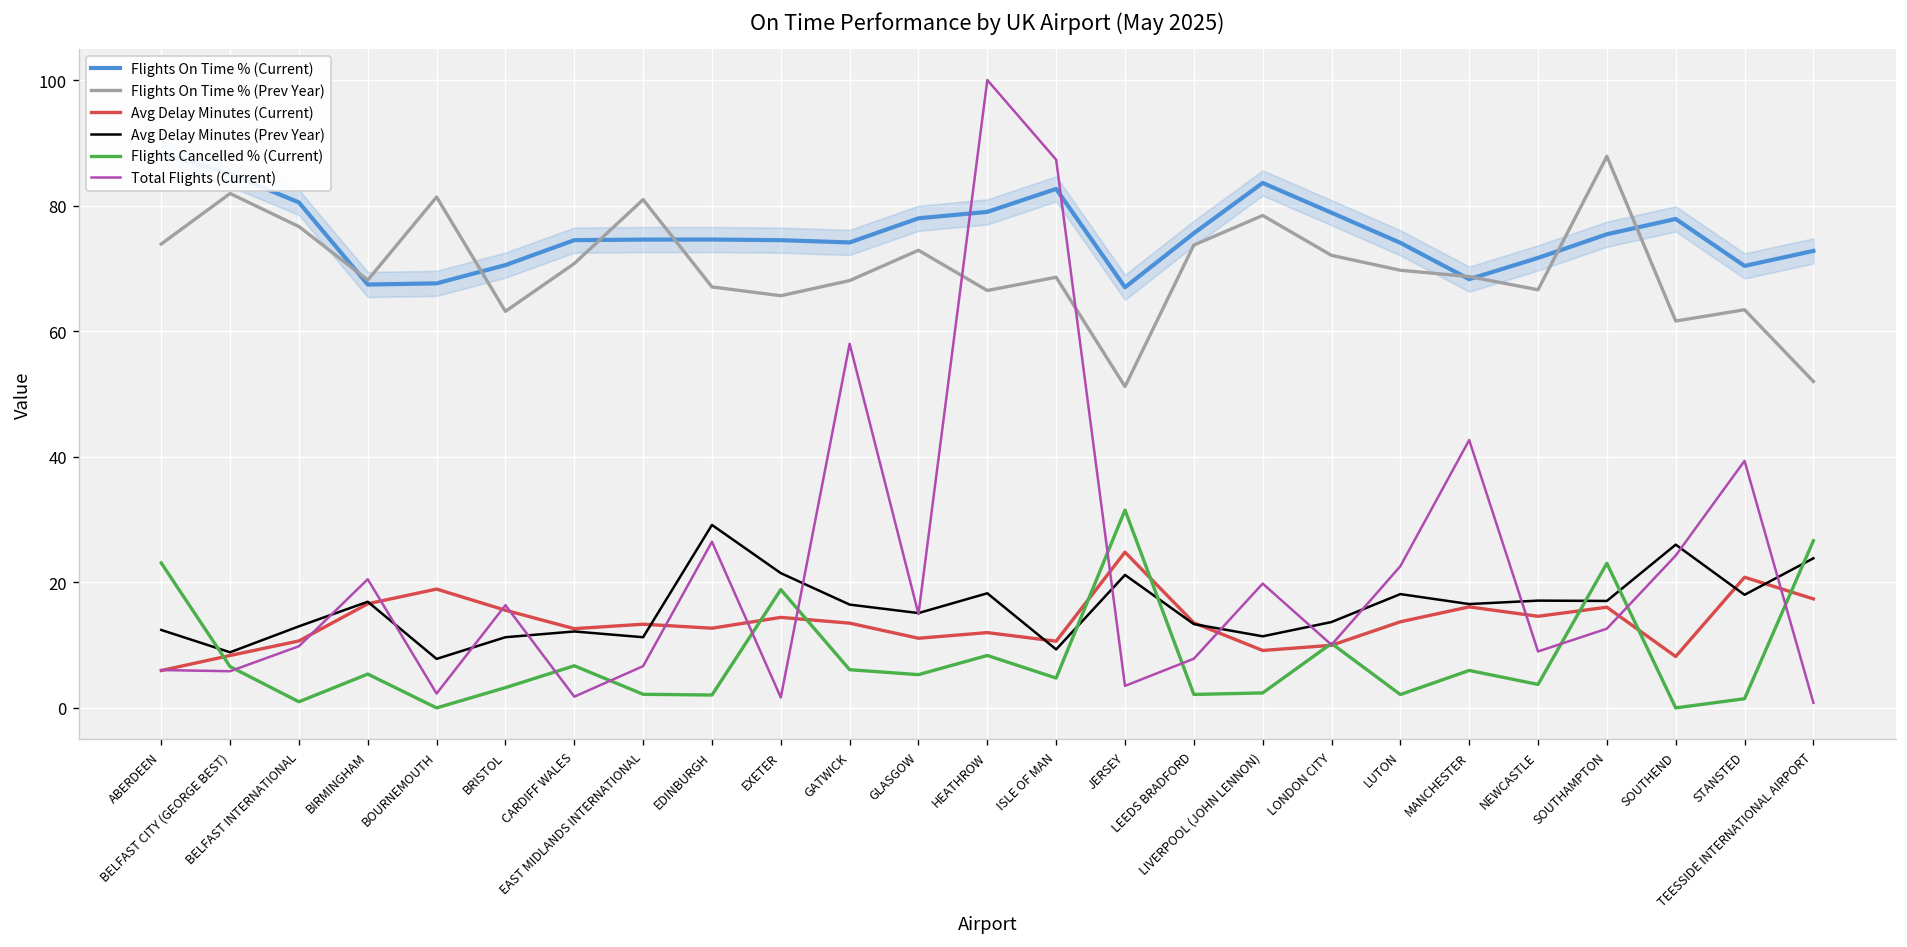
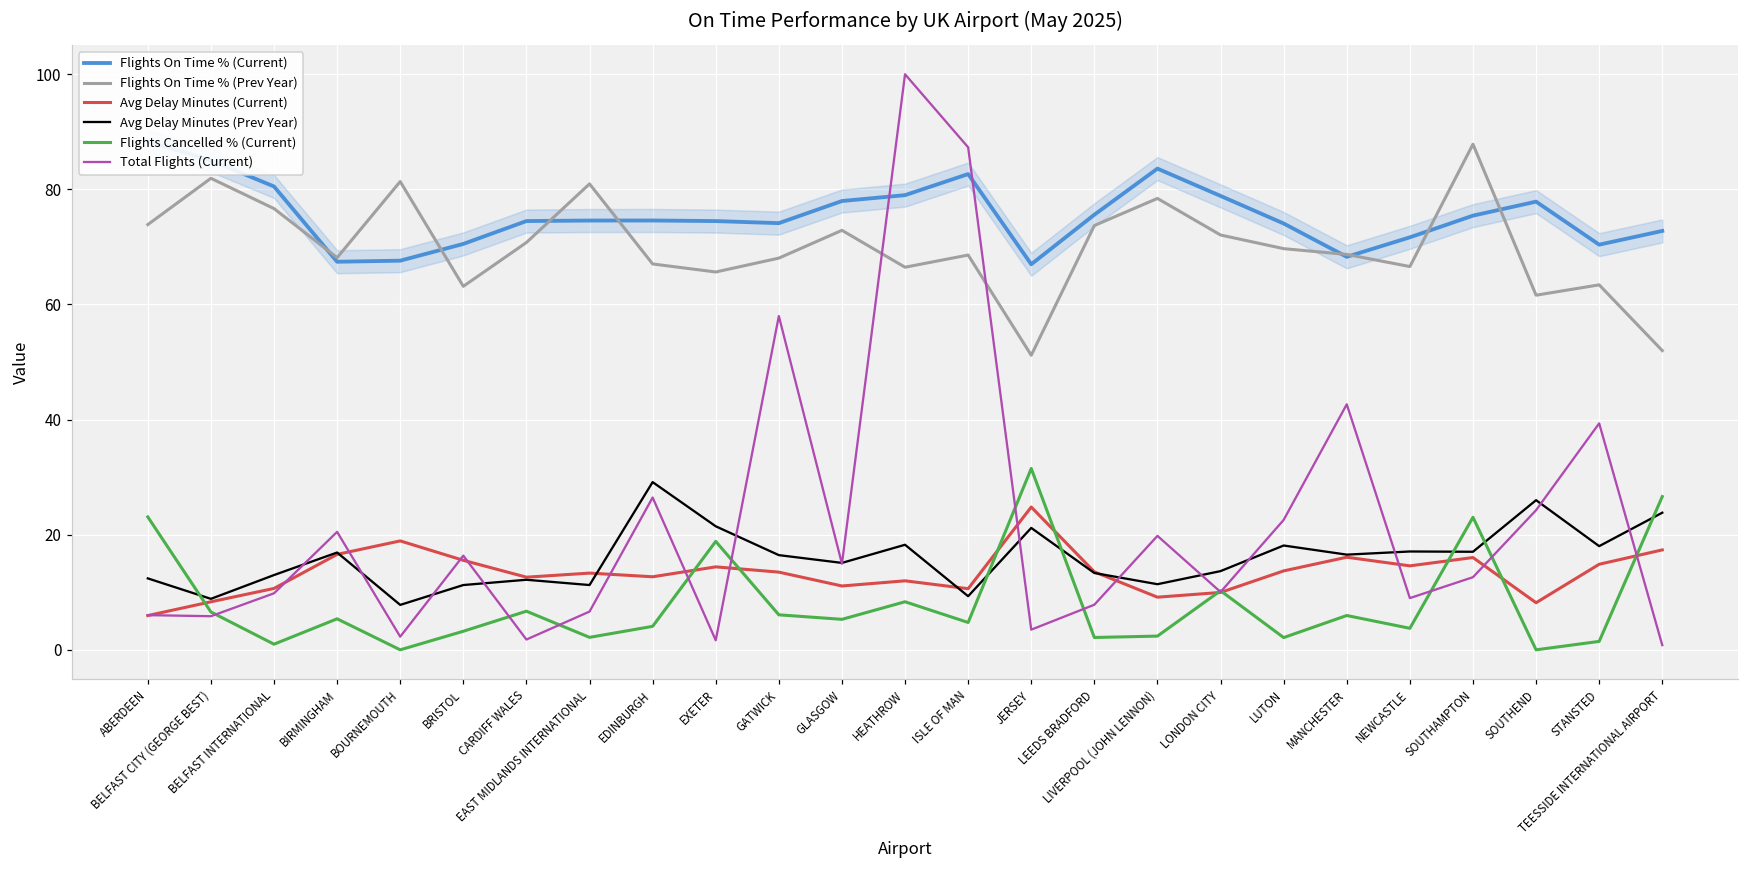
  {
    "Flights On Time % (Prev Year)": {
      "ABERDEEN": 74,
      "BELFAST INTERNATIONAL": 77,
      "BIRMINGHAM": 68,
      "BOURNEMOUTH": 81,
      "BRISTOL": 63,
      "CARDIFF WALES": 71,
      "EAST MIDLANDS INTERNATIONAL": 81,
      "EDINBURGH": 67,
      "EXETER": 66,
      "GATWICK": 68,
      "GLASGOW": 73,
      "HEATHROW": 66,
      "ISLE OF MAN": 69,
      "JERSEY": 51,
      "LEEDS BRADFORD": 74,
      "LIVERPOOL (JOHN LENNON)": 78,
      "LONDON CITY": 72,
      "LUTON": 70,
      "NEWCASTLE": 67,
      "SOUTHAMPTON": 88,
      "SOUTHEND": 62,
      "STANSTED": 63,
      "TEESSIDE INTERNATIONAL AIRPORT": 52
    },
    "Avg Delay Minutes (Current)": {
      "BELFAST CITY (GEORGE BEST)": 8,
      "BELFAST INTERNATIONAL": 11,
      "BOURNEMOUTH": 19,
      "BRISTOL": 16,
      "EAST MIDLANDS INTERNATIONAL": 13,
      "EDINBURGH": 13,
      "EXETER": 14,
      "GATWICK": 13,
      "GLASGOW": 11,
      "HEATHROW": 12,
      "ISLE OF MAN": 11,
      "JERSEY": 25,
      "LIVERPOOL (JOHN LENNON)": 9,
      "LUTON": 14,
      "NEWCASTLE": 15,
      "SOUTHAMPTON": 16,
      "SOUTHEND": 8,
-     "STANSTED": 21,
+     "STANSTED": 15,
      "TEESSIDE INTERNATIONAL AIRPORT": 17
    },
    "Avg Delay Minutes (Prev Year)": {
      "ABERDEEN": 12,
      "BELFAST CITY (GEORGE BEST)": 9,
      "BELFAST INTERNATIONAL": 13,
      "BOURNEMOUTH": 8,
      "BRISTOL": 11,
      "EAST MIDLANDS INTERNATIONAL": 11,
      "EDINBURGH": 29,
      "EXETER": 21,
      "GATWICK": 16,
      "HEATHROW": 18,
      "ISLE OF MAN": 9,
      "JERSEY": 21,
      "LIVERPOOL (JOHN LENNON)": 11,
      "LONDON CITY": 14,
      "LUTON": 18,
      "NEWCASTLE": 17,
      "SOUTHAMPTON": 17,
      "SOUTHEND": 26,
      "STANSTED": 18,
      "TEESSIDE INTERNATIONAL AIRPORT": 24
    },
    "Flights Cancelled % (Current)": {
      "ABERDEEN": 23,
      "BELFAST CITY (GEORGE BEST)": 7,
      "BELFAST INTERNATIONAL": 1,
      "BIRMINGHAM": 5,
      "BOURNEMOUTH": 0,
      "BRISTOL": 3,
      "CARDIFF WALES": 7,
      "EAST MIDLANDS INTERNATIONAL": 2,
-     "EDINBURGH": 2,
+     "EDINBURGH": 4,
      "EXETER": 19,
      "GATWICK": 6,
      "GLASGOW": 5,
      "HEATHROW": 8,
      "ISLE OF MAN": 5,
      "JERSEY": 32,
      "LEEDS BRADFORD": 2,
      "LIVERPOOL (JOHN LENNON)": 2,
      "LUTON": 2,
      "MANCHESTER": 6,
      "NEWCASTLE": 4,
      "SOUTHAMPTON": 23,
      "SOUTHEND": 0,
      "STANSTED": 1,
      "TEESSIDE INTERNATIONAL AIRPORT": 27
    },
    "Total Flights (Current)": {
      "BELFAST CITY (GEORGE BEST)": 6,
      "BELFAST INTERNATIONAL": 10,
      "BIRMINGHAM": 20,
      "BOURNEMOUTH": 2,
      "BRISTOL": 16,
      "CARDIFF WALES": 2,
      "EAST MIDLANDS INTERNATIONAL": 7,
      "EDINBURGH": 26,
      "EXETER": 2,
      "GATWICK": 58,
      "HEATHROW": 100,
      "ISLE OF MAN": 87,
      "JERSEY": 4,
      "LEEDS BRADFORD": 8,
      "LIVERPOOL (JOHN LENNON)": 20,
      "LUTON": 23,
      "MANCHESTER": 43,
      "NEWCASTLE": 9,
      "SOUTHAMPTON": 13,
      "SOUTHEND": 24,
      "STANSTED": 39,
      "TEESSIDE INTERNATIONAL AIRPORT": 1
    }
  }
